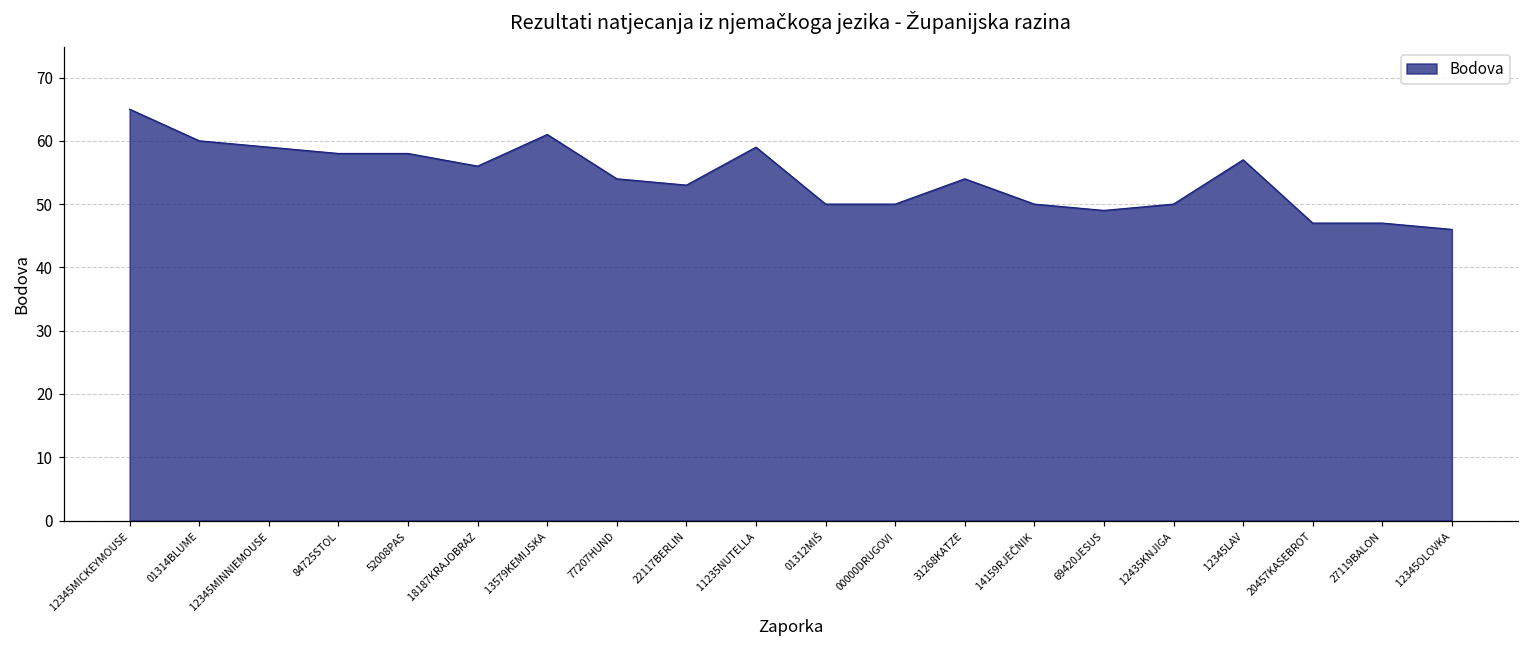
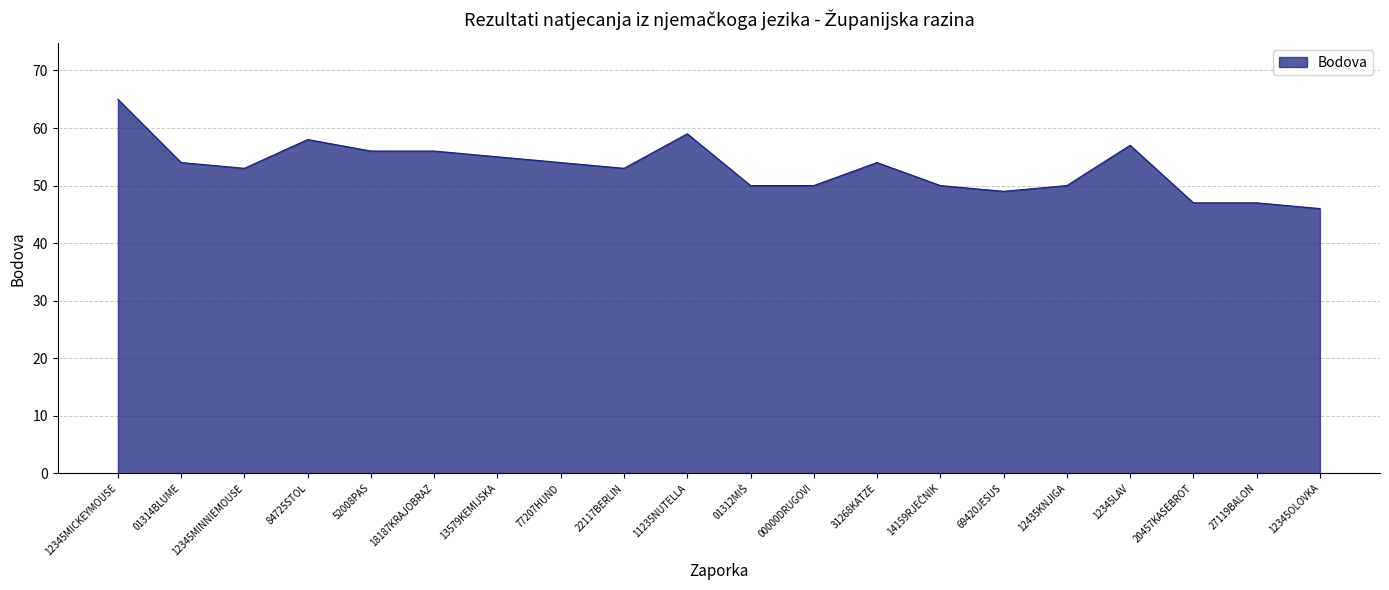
  {
    "12345MICKEYMOUSE": 65,
-   "01314BLUME": 60,
-   "12345MINNIEMOUSE": 59,
+   "01314BLUME": 54,
+   "12345MINNIEMOUSE": 53,
    "84725STOL": 58,
-   "52008PAS": 58,
+   "52008PAS": 56,
    "18187KRAJOBRAZ": 56,
-   "13579KEMIJSKA": 61,
+   "13579KEMIJSKA": 55,
    "77207HUND": 54,
    "22117BERLIN": 53,
    "11235NUTELLA": 59,
    "01312MIŠ": 50,
    "00000DRUGOVI": 50,
    "31268KATZE": 54,
    "14159RJEČNIK": 50,
    "69420JESUS": 49,
    "12435KNJIGA": 50,
    "12345LAV": 57,
    "20457KASEBROT": 47,
    "27119BALON": 47,
    "12345OLOVKA": 46
  }
